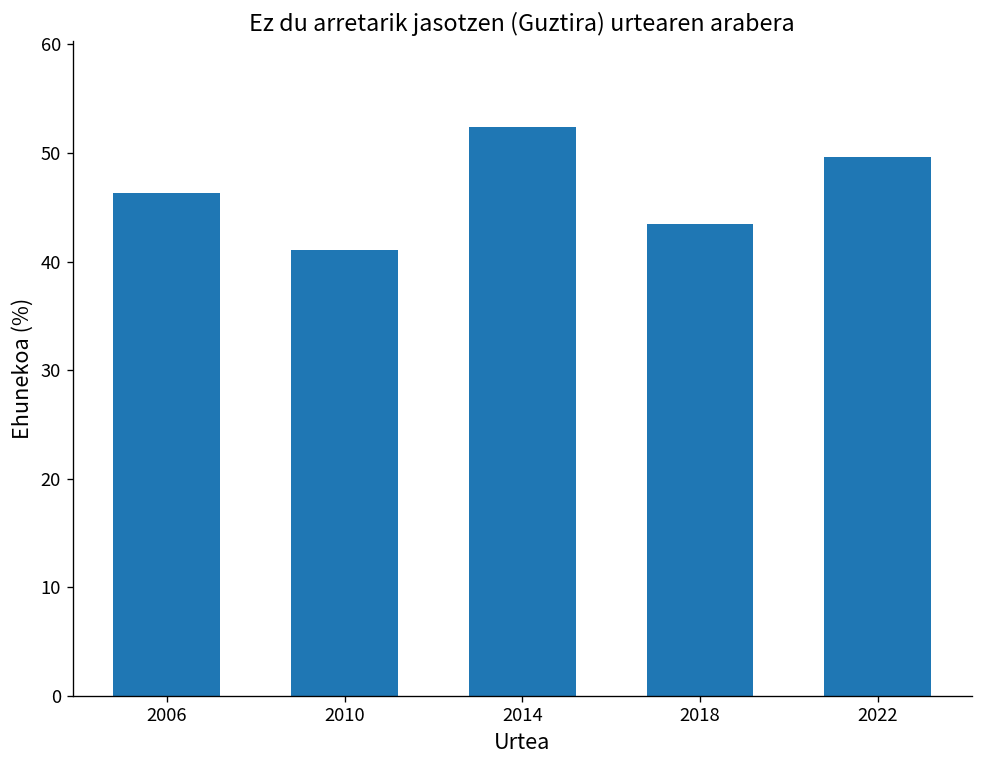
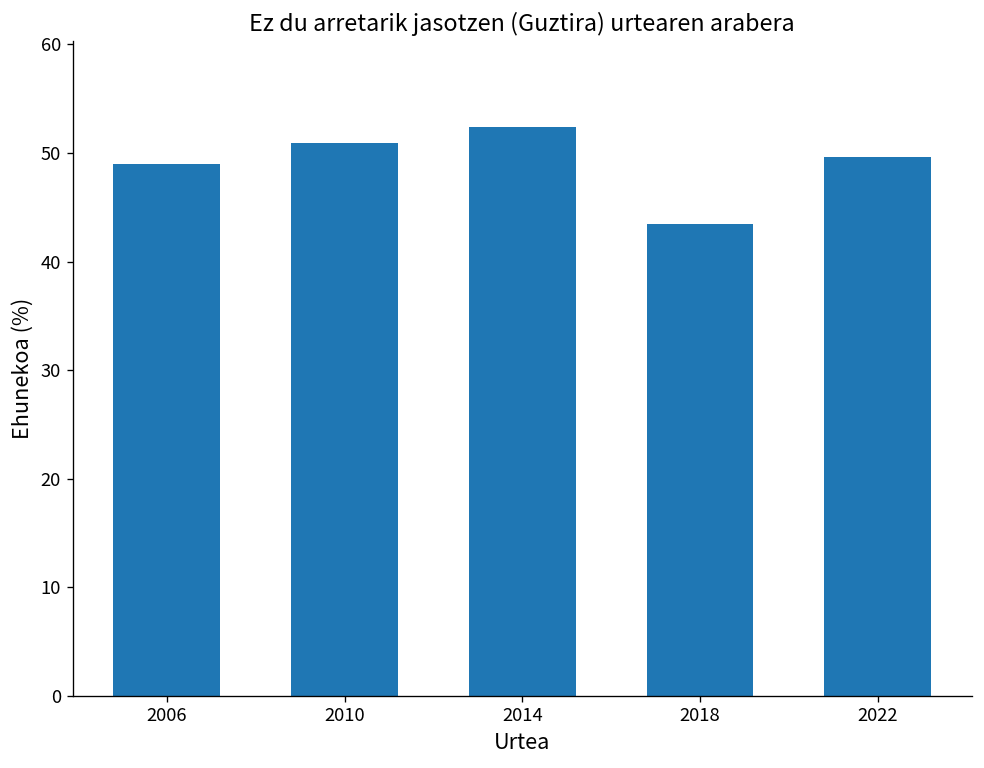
  {
-   "2006": 46,
-   "2010": 41,
+   "2006": 49,
+   "2010": 51,
    "2014": 52,
    "2018": 43,
    "2022": 50
  }
